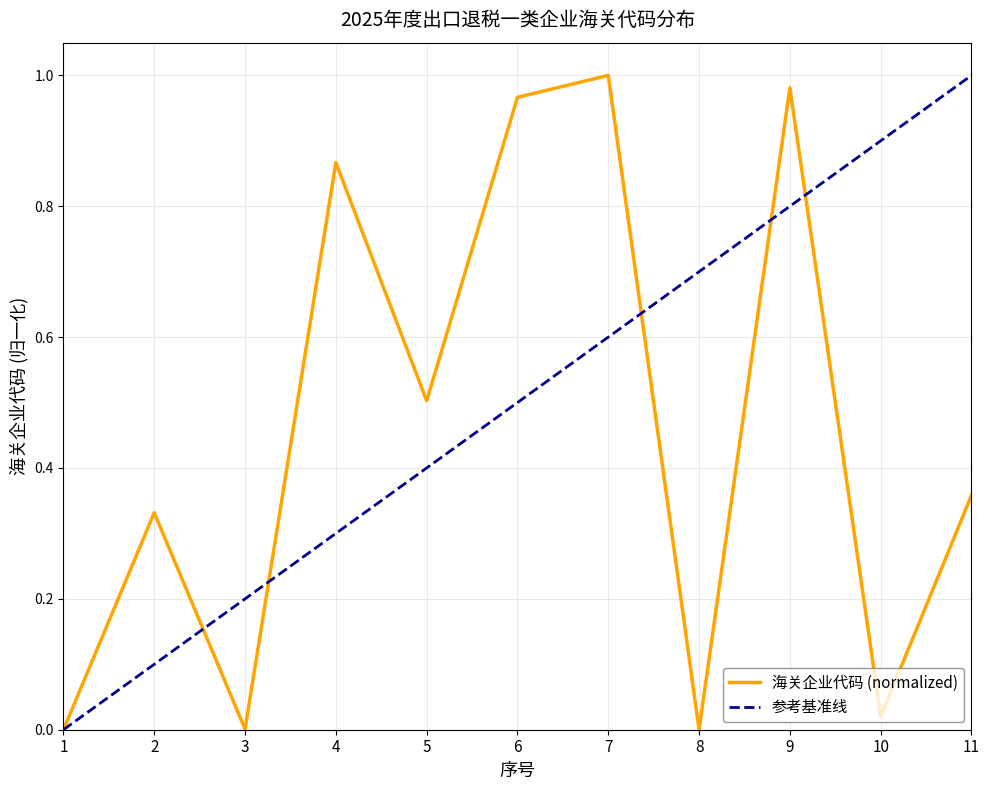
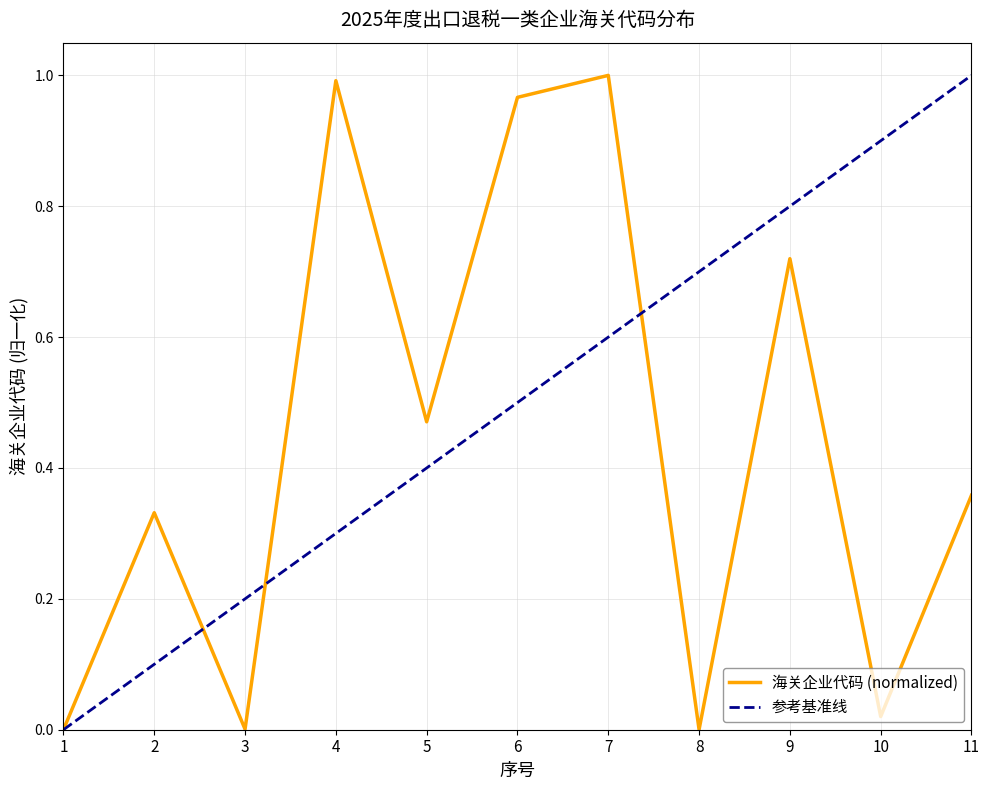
  {
    "海关企业代码 (normalized)": {
      "2": 0.33,
      "3": 0.00,
-     "4": 0.87,
-     "5": 0.50,
+     "4": 0.99,
+     "5": 0.47,
      "6": 0.97,
      "7": 1.00,
      "8": 0.00,
-     "9": 0.98,
+     "9": 0.72,
      "11": 0.36
    },
    "参考基准线": {
      "11": 1.00
    }
  }
